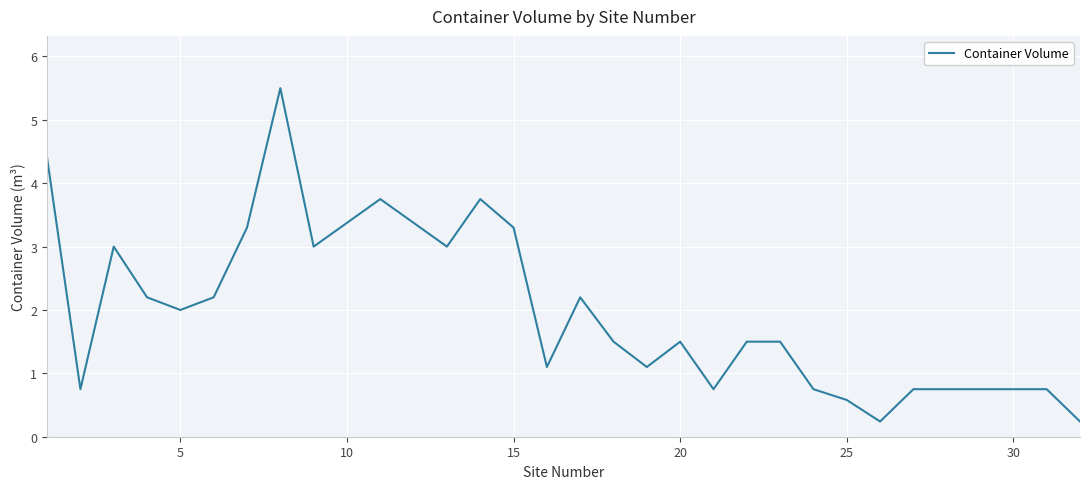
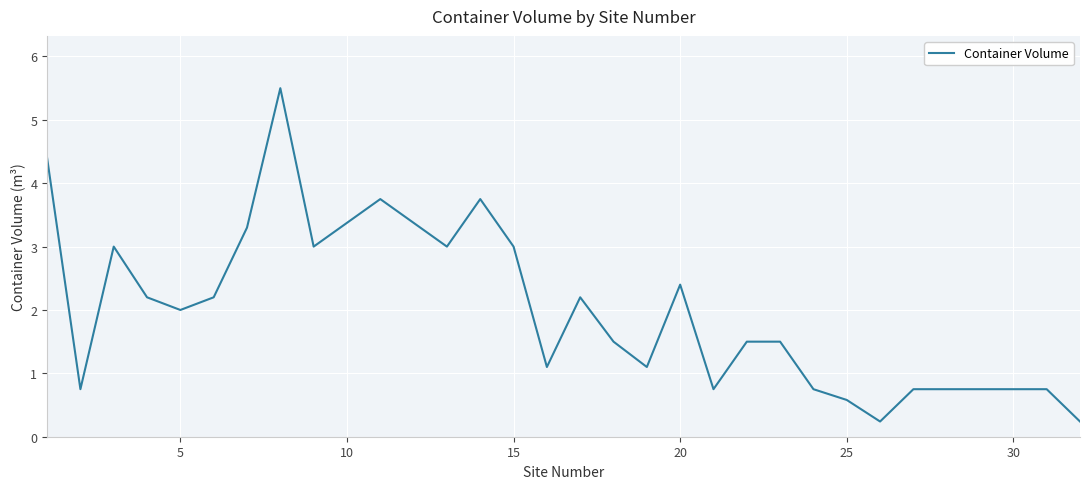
  {
    "5": 2.0,
-   "15": 3.3,
-   "20": 1.5,
+   "15": 3.0,
+   "20": 2.4,
    "25": 0.6,
    "30": 0.8
  }
